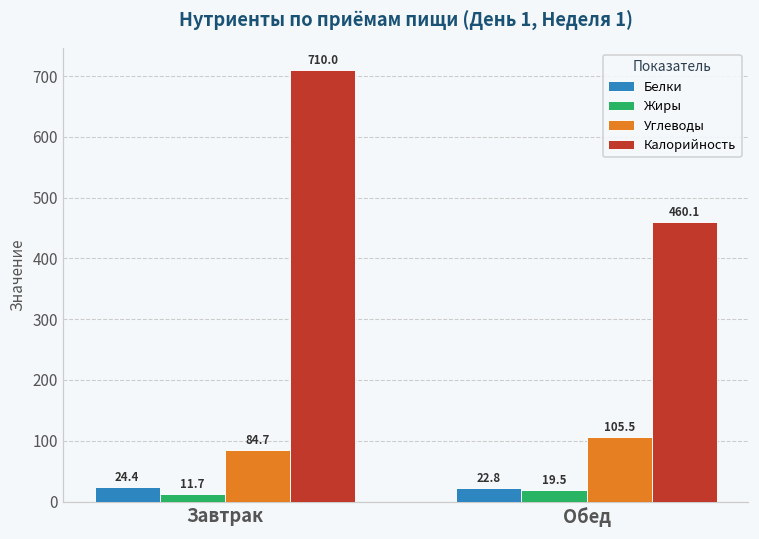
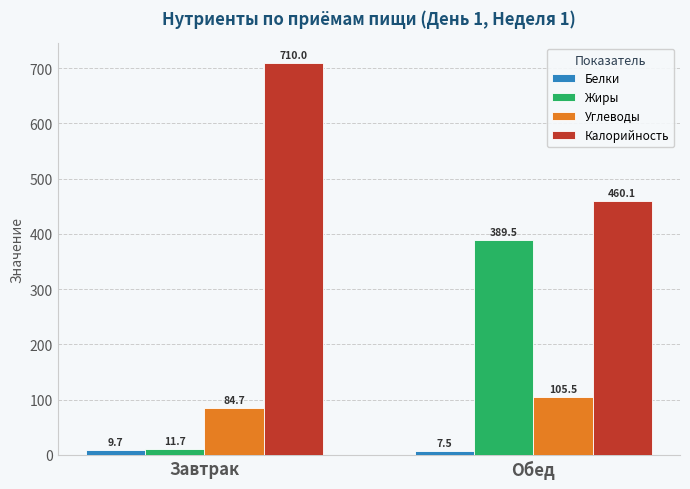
  {
    "Белки": {
-     "Завтрак": 24.4,
-     "Обед": 22.8
+     "Завтрак": 9.7,
+     "Обед": 7.5
    },
    "Жиры": {
      "Завтрак": 11.7,
-     "Обед": 19.5
+     "Обед": 389.5
    },
    "Углеводы": {
      "Завтрак": 84.7,
      "Обед": 105.5
    },
    "Калорийность": {
      "Завтрак": 710.0,
      "Обед": 460.1
    }
  }
